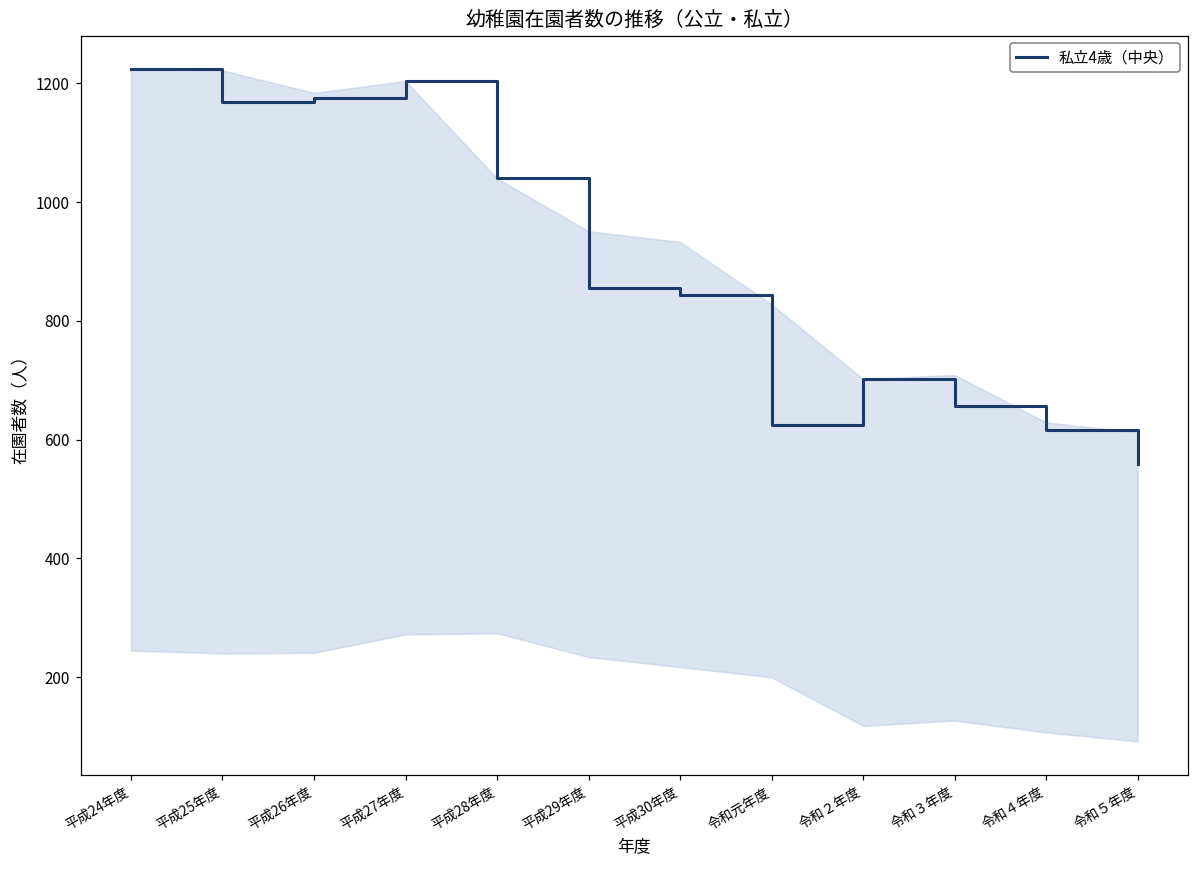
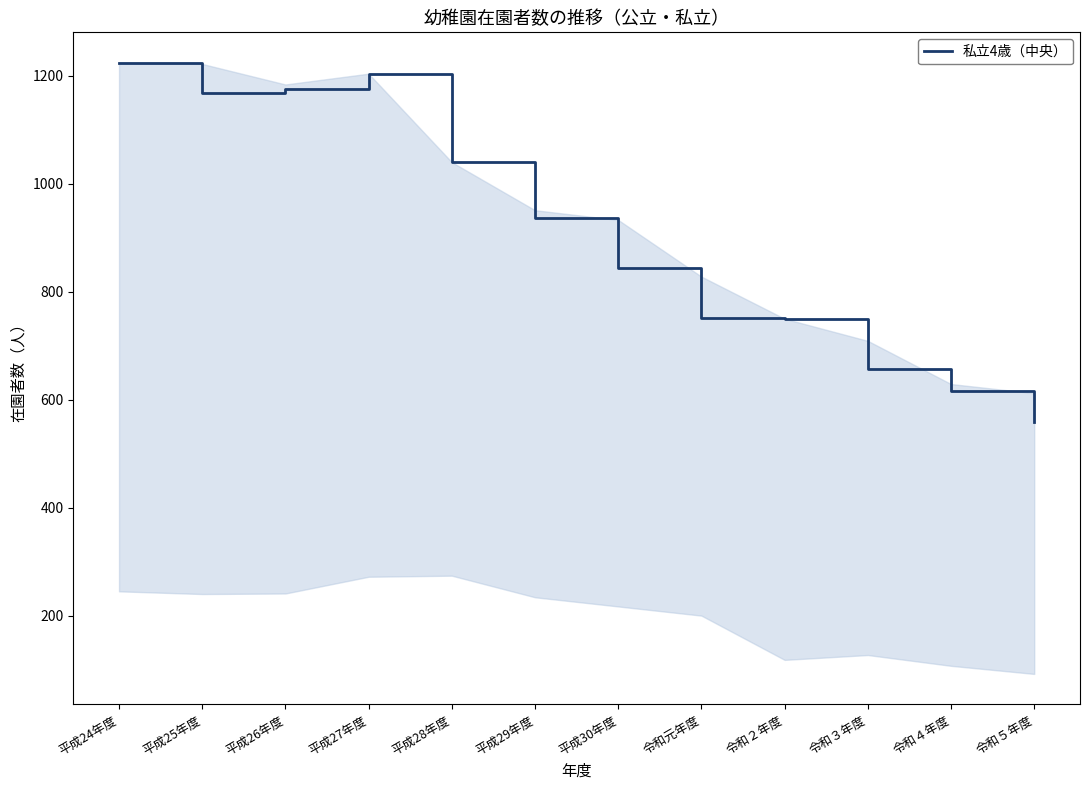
  {
    "私立4歳（中央）": {
      "平成25年度": 1170,
      "平成26年度": 1180,
-     "平成29年度": 860,
+     "平成29年度": 940,
      "平成30年度": 840,
-     "令和元年度": 630,
-     "令和２年度": 700,
+     "令和元年度": 750,
+     "令和２年度": 750,
      "令和３年度": 660,
      "令和４年度": 620,
      "令和５年度": 560
    }
  }
